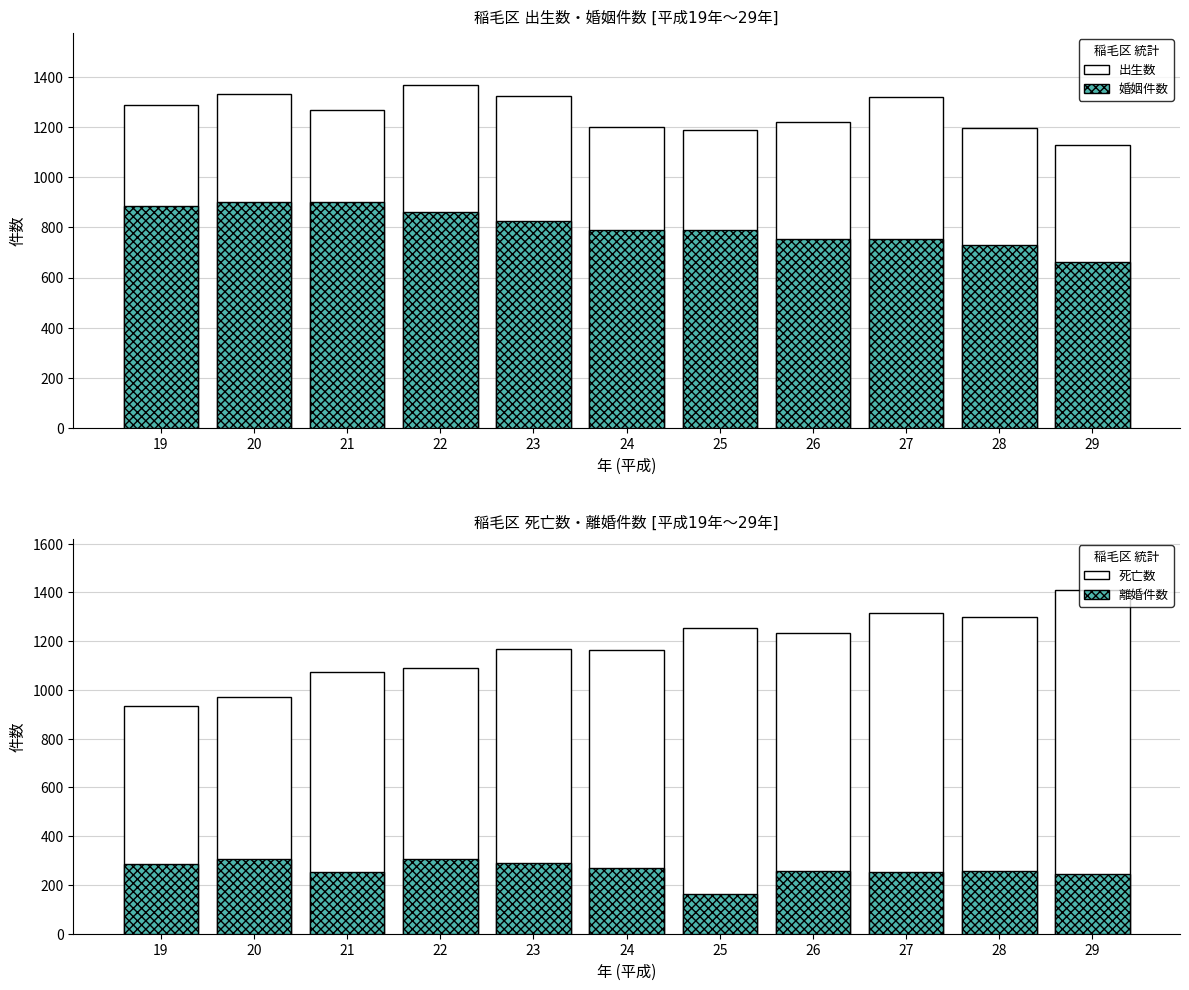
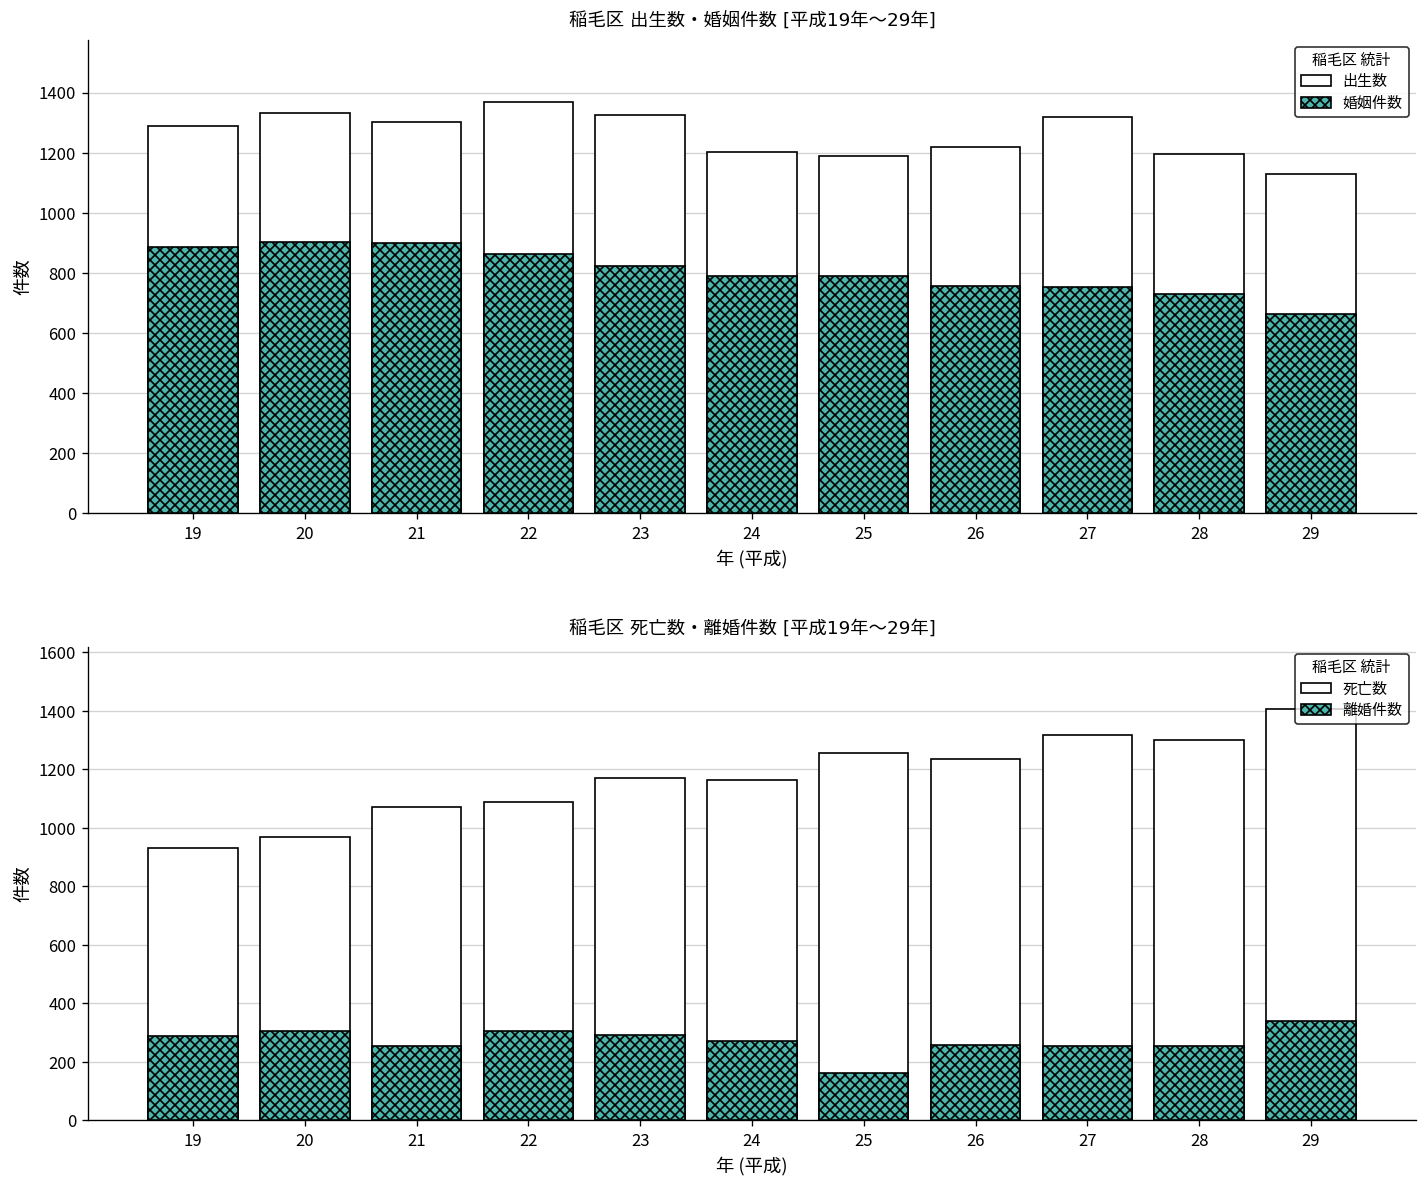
  {
    "稲毛区 出生数・婚姻件数 [平成19年～29年]": {
      "出生数": {
        "19": 1290,
        "20": 1330,
-       "21": 1270,
+       "21": 1300,
        "22": 1370,
        "23": 1330,
        "24": 1200,
        "25": 1190,
        "26": 1220,
        "27": 1320,
        "28": 1200,
        "29": 1130
      }
    },
    "稲毛区 死亡数・離婚件数 [平成19年～29年]": {
      "死亡数": {
        "19": 930,
        "20": 970,
        "21": 1070,
        "22": 1090,
        "23": 1170,
        "24": 1160,
        "25": 1260,
        "26": 1230,
        "27": 1320,
        "28": 1300
      },
      "離婚件数": {
-       "29": 240
+       "29": 340
      }
    }
  }
